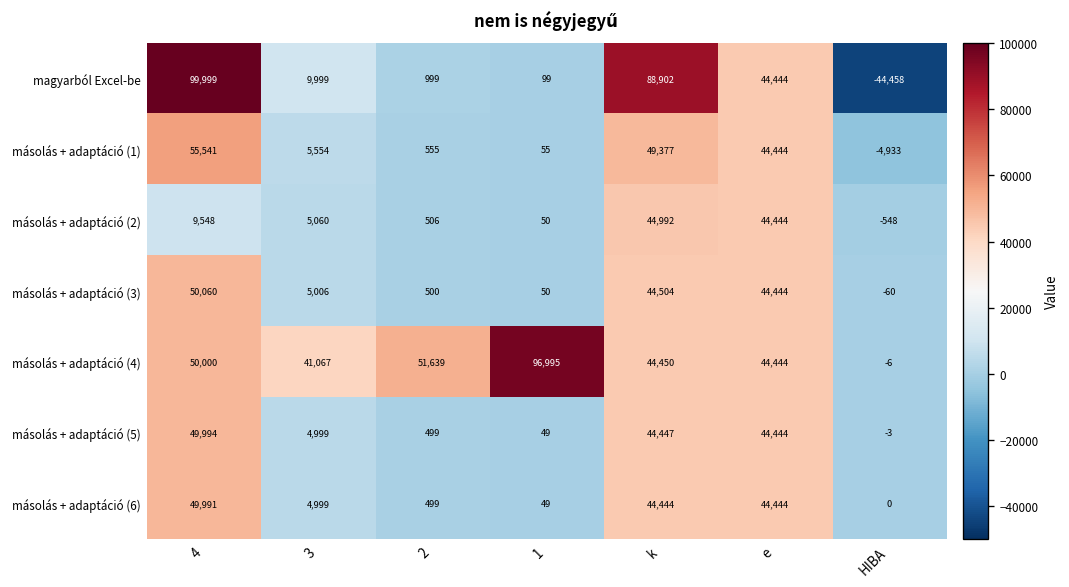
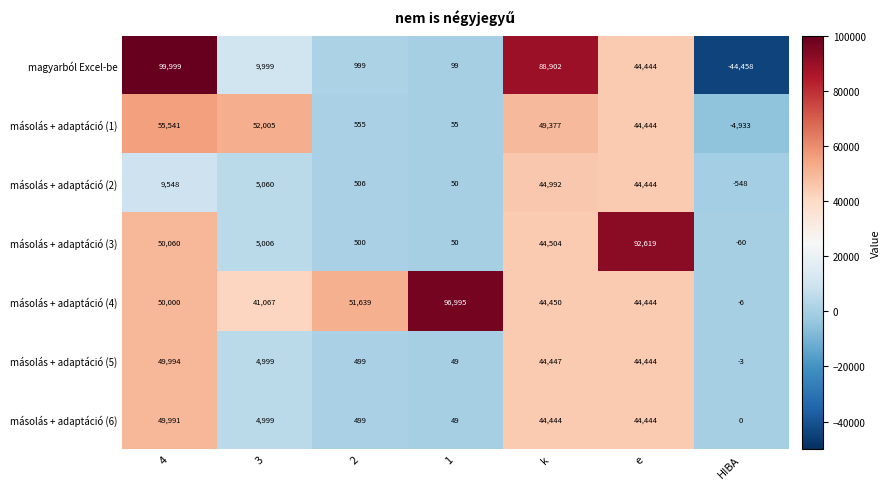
  {
    "magyarból Excel-be": {
      "4": "99,999",
      "3": "9,999",
      "2": "999",
      "1": "99",
      "k": "88,902",
      "e": "44,444",
      "HIBA": "-44,458"
    },
    "másolás + adaptáció (1)": {
      "4": "55,541",
-     "3": "5,554",
+     "3": "52,005",
      "2": "555",
      "1": "55",
      "k": "49,377",
      "e": "44,444",
      "HIBA": "-4,933"
    },
    "másolás + adaptáció (2)": {
      "4": "9,548",
      "3": "5,060",
      "2": "506",
      "1": "50",
      "k": "44,992",
      "e": "44,444",
      "HIBA": "-548"
    },
    "másolás + adaptáció (3)": {
      "4": "50,060",
      "3": "5,006",
      "2": "500",
      "1": "50",
      "k": "44,504",
-     "e": "44,444",
+     "e": "92,619",
      "HIBA": "-60"
    },
    "másolás + adaptáció (4)": {
      "4": "50,000",
      "3": "41,067",
      "2": "51,639",
      "1": "96,995",
      "k": "44,450",
      "e": "44,444",
      "HIBA": "-6"
    },
    "másolás + adaptáció (5)": {
      "4": "49,994",
      "3": "4,999",
      "2": "499",
      "1": "49",
      "k": "44,447",
      "e": "44,444",
      "HIBA": "-3"
    },
    "másolás + adaptáció (6)": {
      "4": "49,991",
      "3": "4,999",
      "2": "499",
      "1": "49",
      "k": "44,444",
      "e": "44,444",
      "HIBA": "0"
    }
  }
